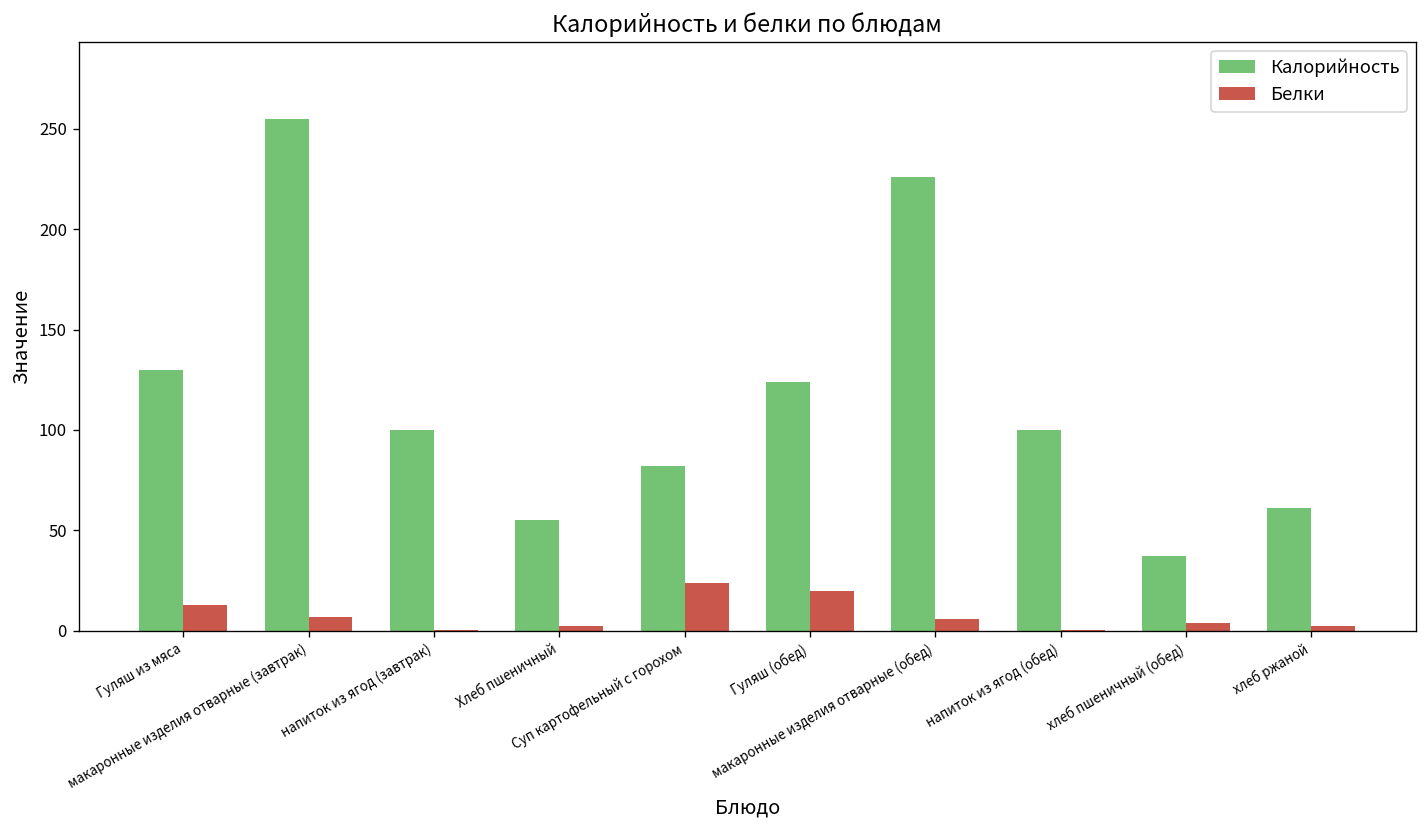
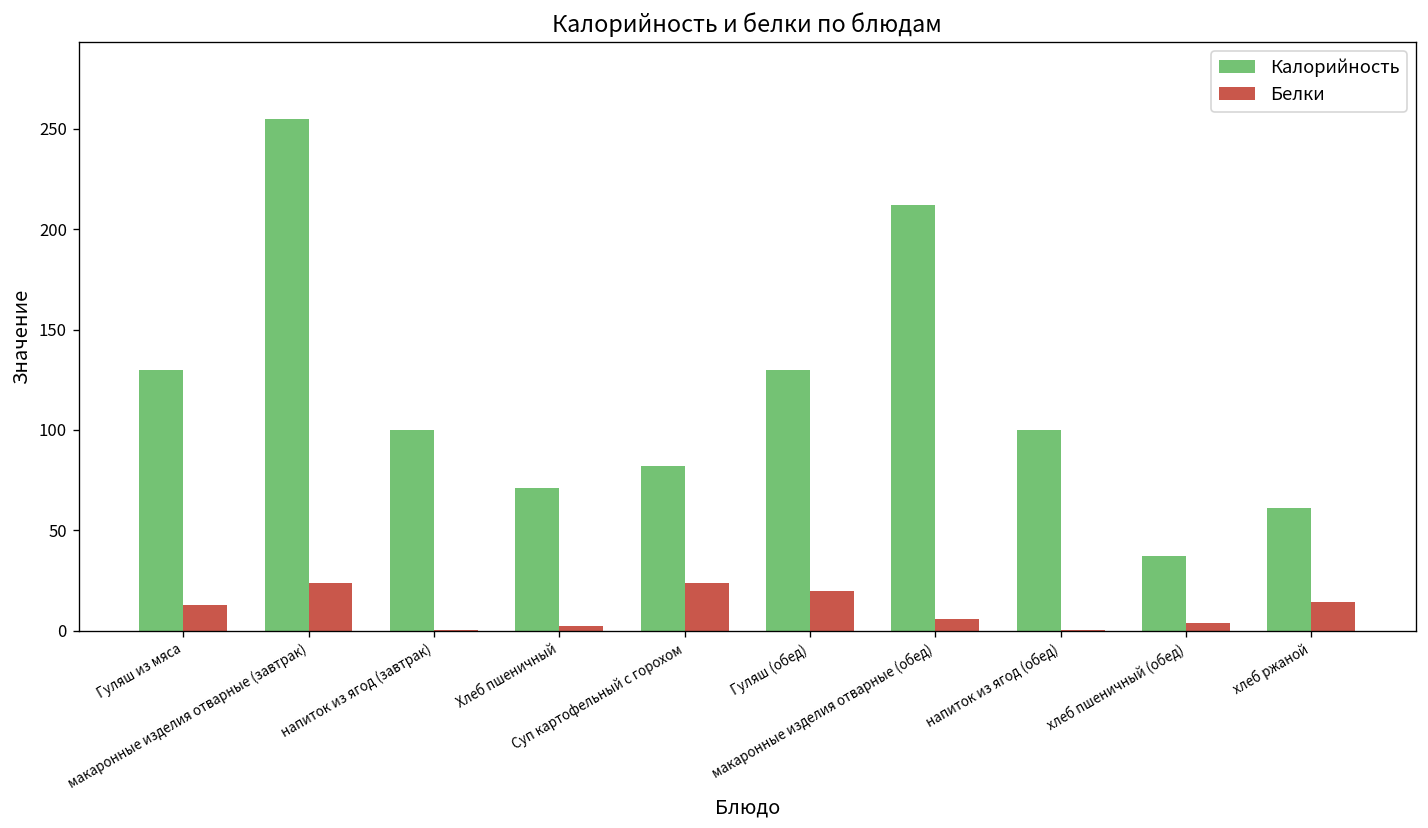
  {
    "Калорийность": {
      "Гуляш из мяса": 130,
      "макаронные изделия отварные (завтрак)": 255,
      "напиток из ягод (завтрак)": 100,
-     "Хлеб пшеничный": 55,
+     "Хлеб пшеничный": 71,
      "Суп картофельный с горохом": 82,
-     "Гуляш (обед)": 124,
-     "макаронные изделия отварные (обед)": 226,
+     "Гуляш (обед)": 130,
+     "макаронные изделия отварные (обед)": 212,
      "напиток из ягод (обед)": 100,
      "хлеб пшеничный (обед)": 37,
      "хлеб ржаной": 61
    },
    "Белки": {
      "Гуляш из мяса": 13,
-     "макаронные изделия отварные (завтрак)": 7,
+     "макаронные изделия отварные (завтрак)": 24,
      "Хлеб пшеничный": 2,
      "Суп картофельный с горохом": 24,
      "Гуляш (обед)": 20,
      "макаронные изделия отварные (обед)": 6,
      "хлеб пшеничный (обед)": 4,
-     "хлеб ржаной": 2
+     "хлеб ржаной": 14
    }
  }
